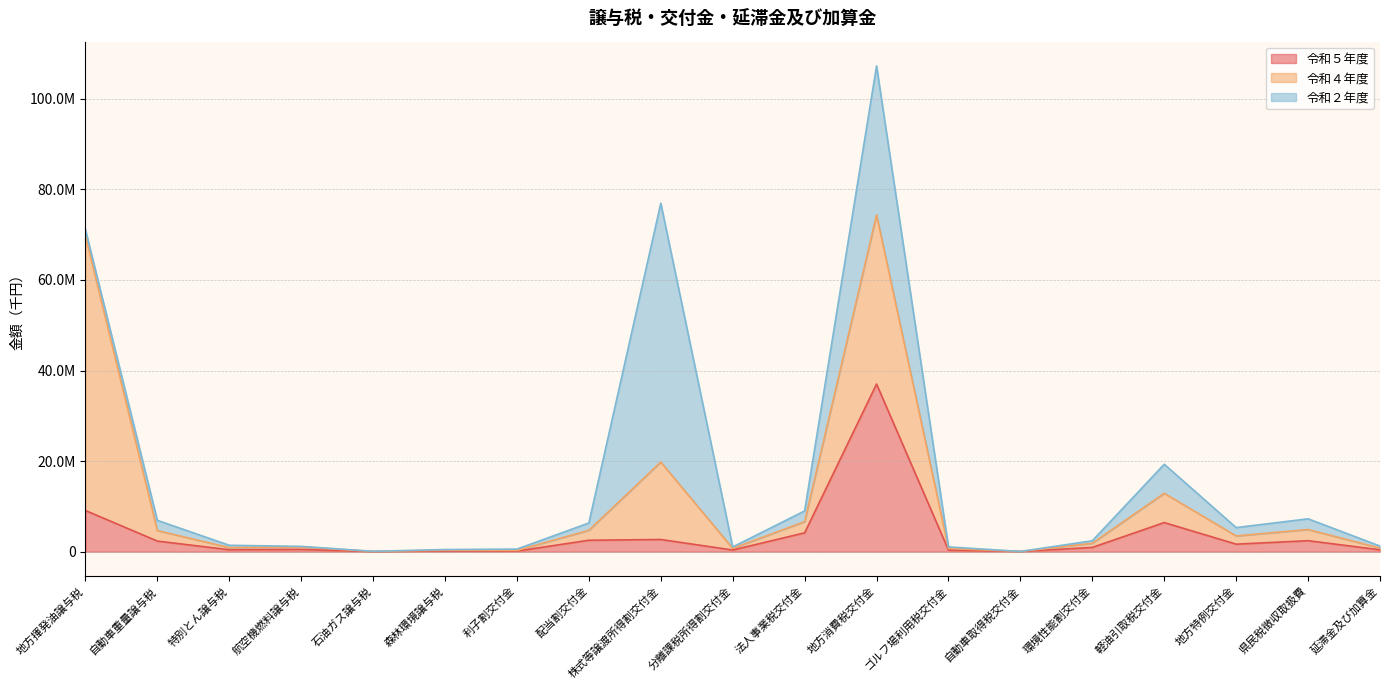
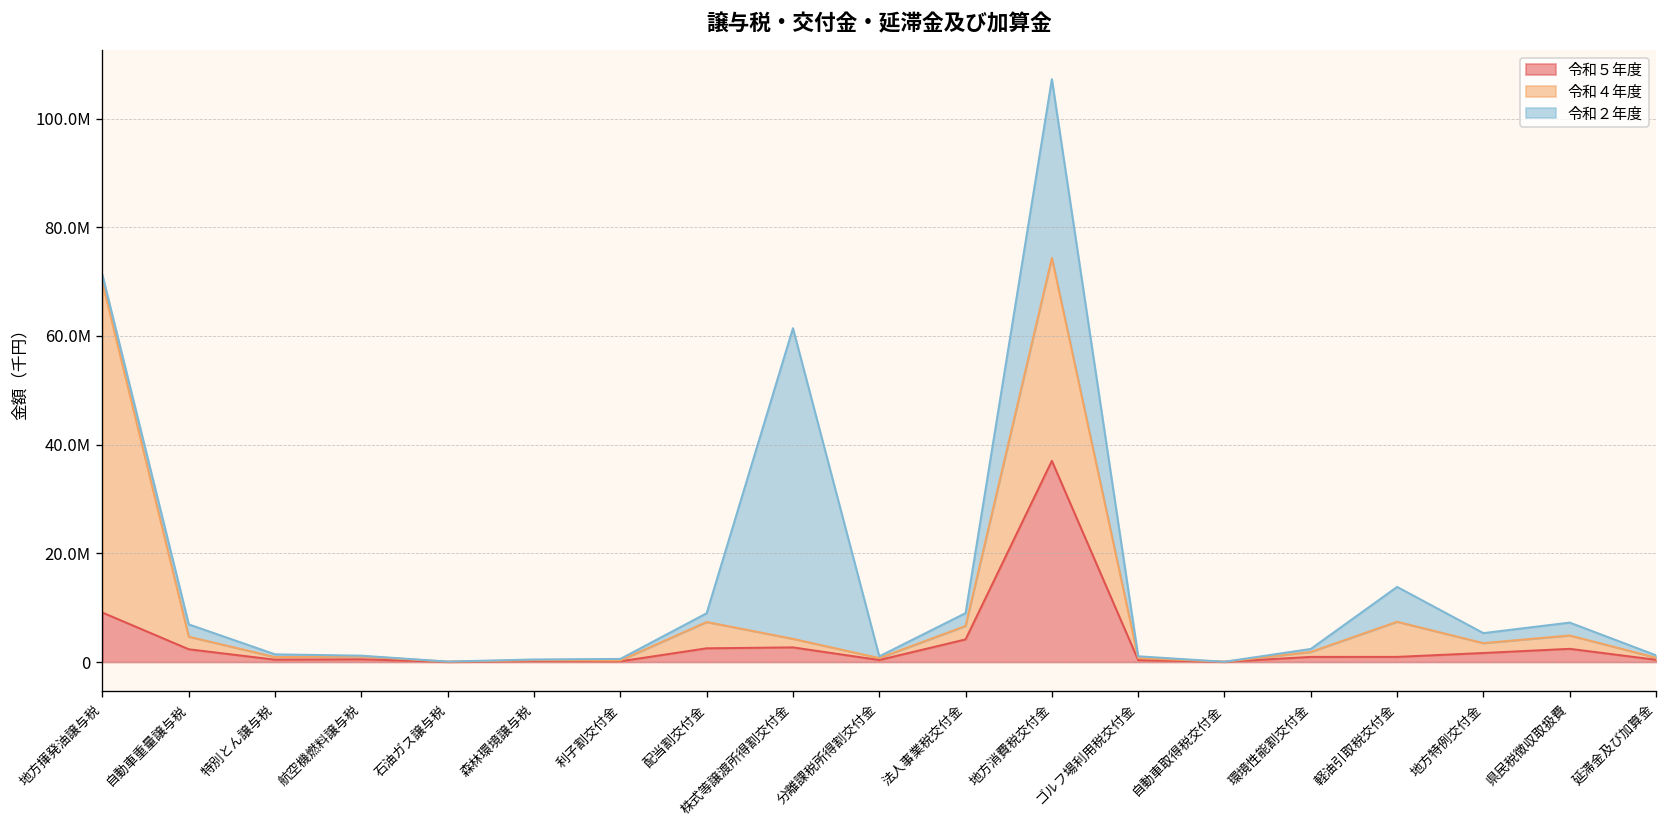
  {
    "令和５年度": {
      "地方揮発油譲与税": 9000000,
      "自動車重量譲与税": 2000000,
      "配当割交付金": 3000000,
      "株式等譲渡所得割交付金": 3000000,
      "法人事業税交付金": 4000000,
      "地方消費税交付金": 37000000,
      "環境性能割交付金": 1000000,
-     "軽油引取税交付金": 6000000,
+     "軽油引取税交付金": 1000000,
      "地方特例交付金": 2000000,
      "県民税徴収取扱費": 2000000
    },
    "令和４年度": {
      "地方揮発油譲与税": 61000000,
      "自動車重量譲与税": 2000000,
-     "配当割交付金": 2000000,
-     "株式等譲渡所得割交付金": 17000000,
+     "配当割交付金": 5000000,
+     "株式等譲渡所得割交付金": 2000000,
      "法人事業税交付金": 2000000,
      "地方消費税交付金": 37000000,
      "軽油引取税交付金": 6000000,
      "地方特例交付金": 2000000,
      "県民税徴収取扱費": 2000000
    },
    "令和２年度": {
      "地方揮発油譲与税": 1000000,
      "自動車重量譲与税": 2000000,
      "配当割交付金": 2000000,
      "株式等譲渡所得割交付金": 57000000,
      "法人事業税交付金": 2000000,
      "地方消費税交付金": 33000000,
      "軽油引取税交付金": 6000000,
      "地方特例交付金": 2000000,
      "県民税徴収取扱費": 2000000
    }
  }
